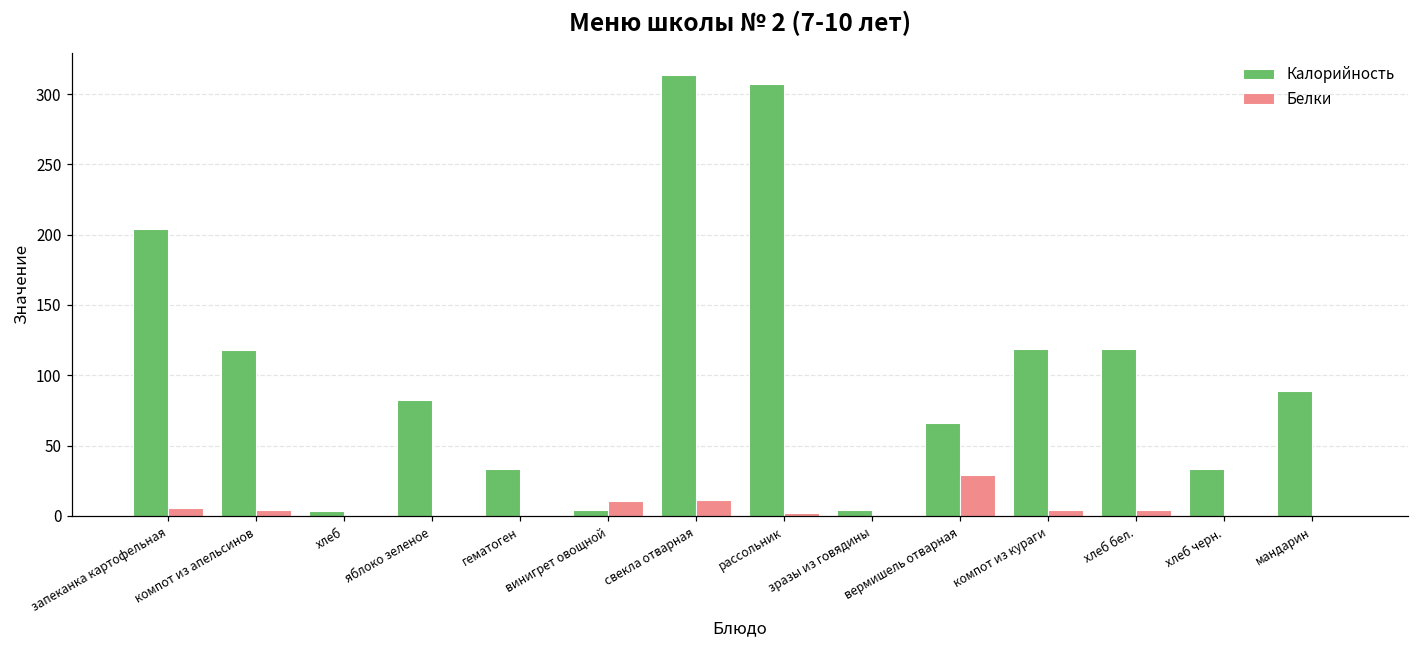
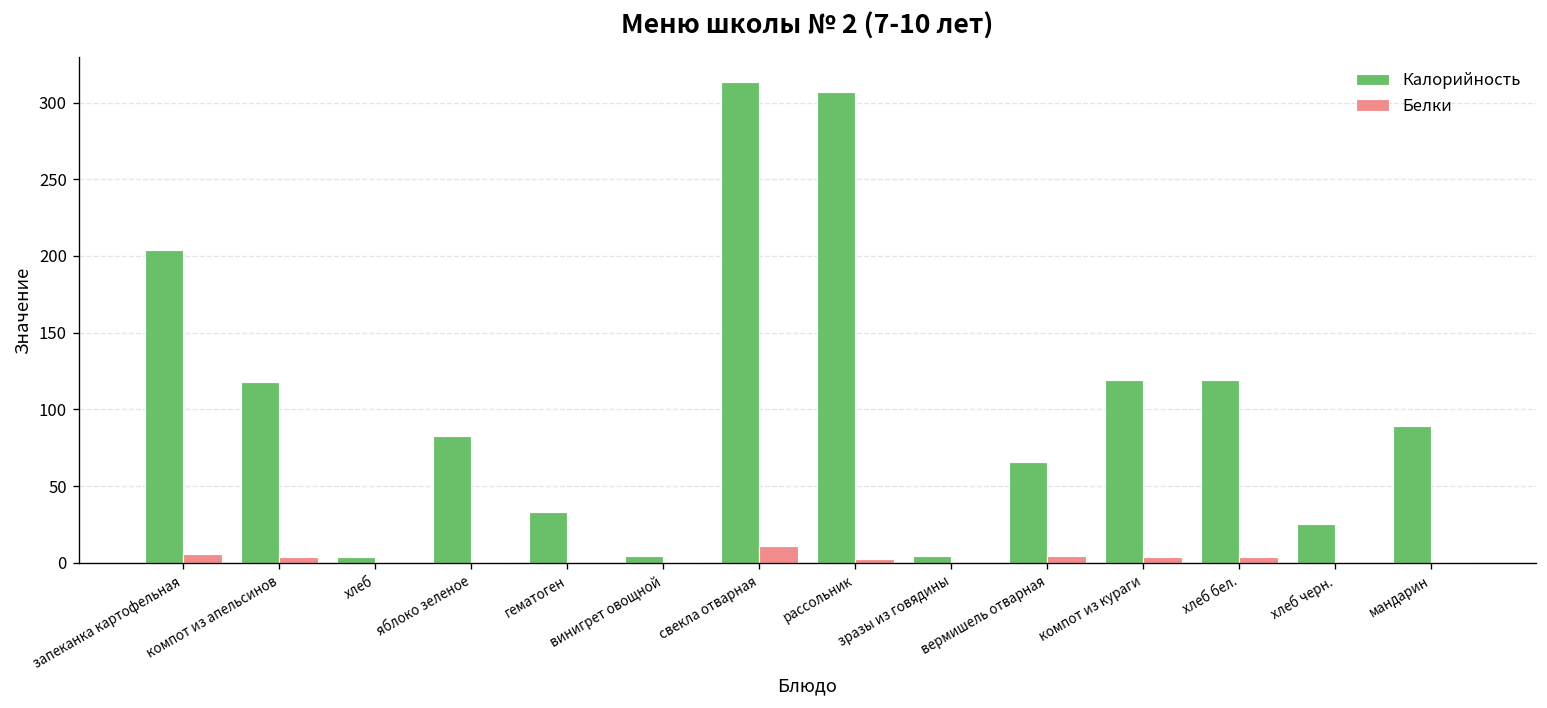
  {
    "Калорийность": {
      "запеканка картофельная": 204,
      "компот из апельсинов": 118,
      "хлеб": 4,
      "яблоко зеленое": 83,
      "гематоген": 33,
      "винигрет овощной": 4,
      "свекла отварная": 314,
      "рассольник": 307,
      "зразы из говядины": 4,
      "вермишель отварная": 66,
      "компот из кураги": 119,
      "хлеб бел.": 119,
-     "хлеб черн.": 33,
+     "хлеб черн.": 25,
      "мандарин": 89
    },
    "Белки": {
      "запеканка картофельная": 5,
      "компот из апельсинов": 4,
      "хлеб": 0,
-     "винигрет овощной": 11,
+     "винигрет овощной": 0,
      "свекла отварная": 11,
      "рассольник": 2,
-     "вермишель отварная": 29,
+     "вермишель отварная": 5,
      "компот из кураги": 4,
      "хлеб бел.": 4
    }
  }
